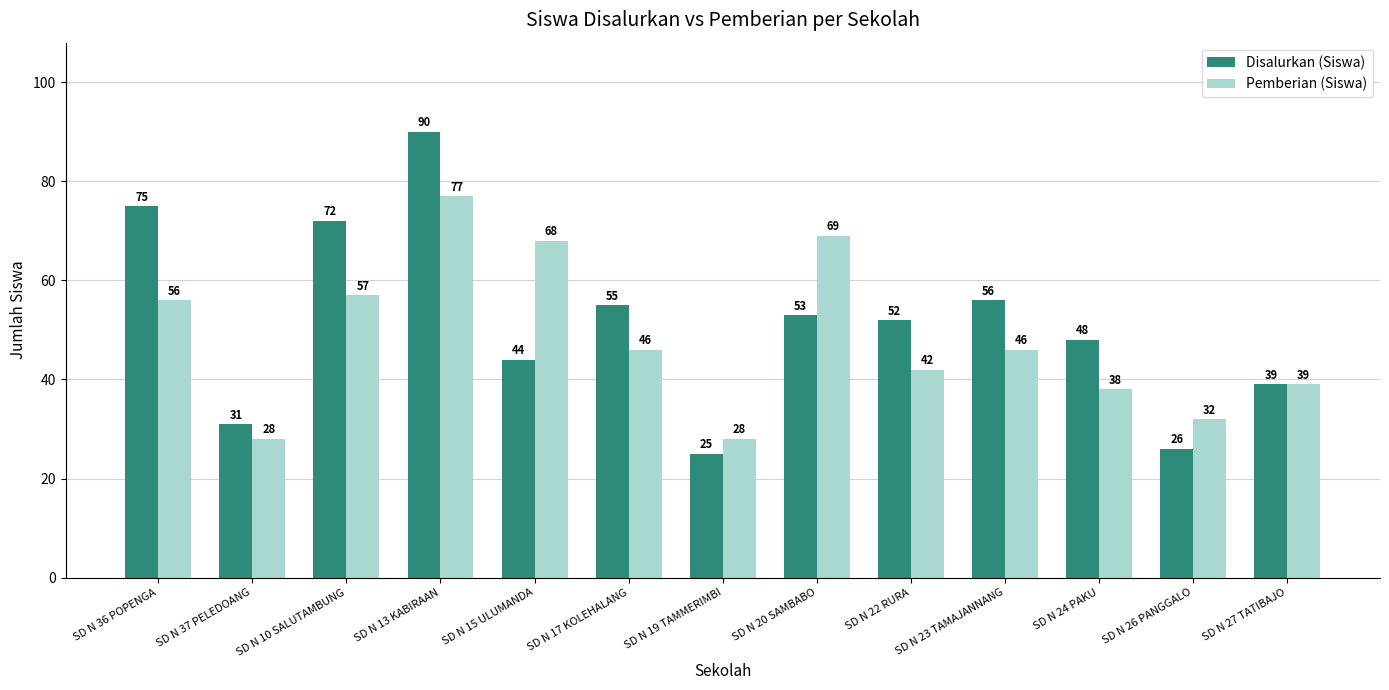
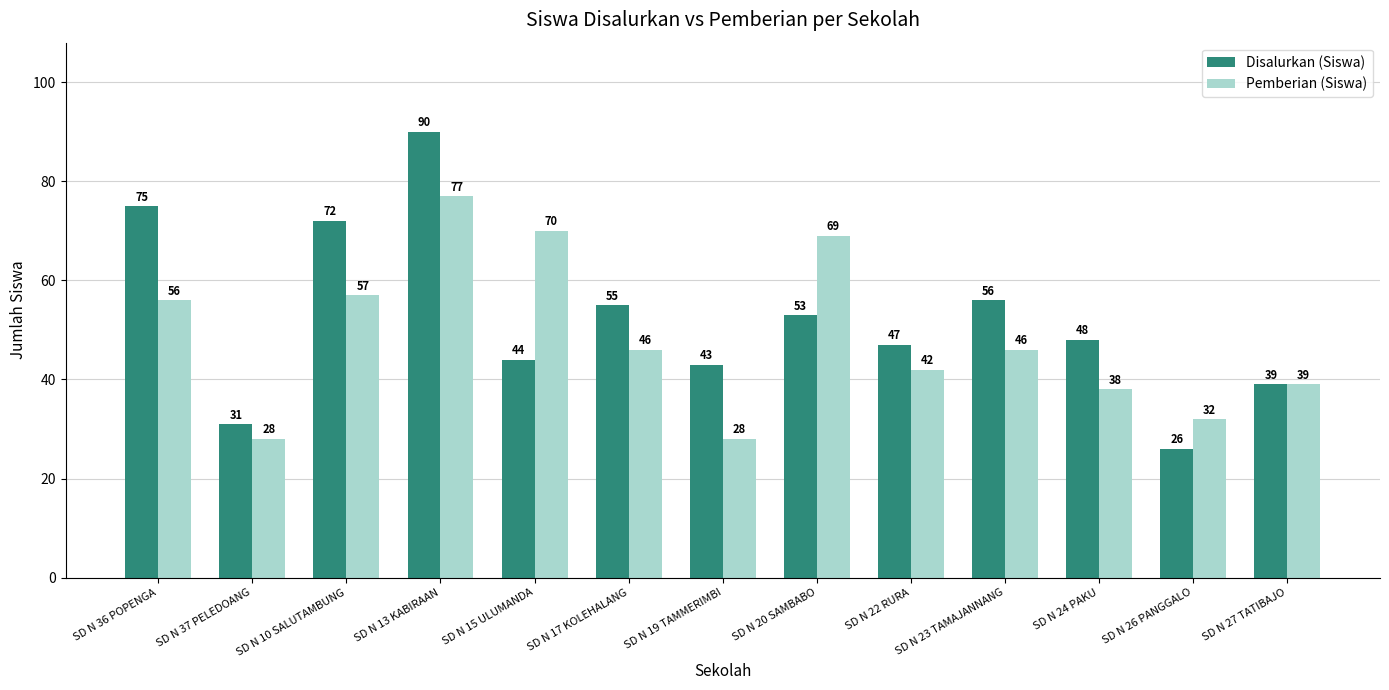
  {
    "Disalurkan (Siswa)": {
      "SD N 36 POPENGA": 75,
      "SD N 37 PELEDOANG": 31,
      "SD N 10 SALUTAMBUNG": 72,
      "SD N 13 KABIRAAN": 90,
      "SD N 15 ULUMANDA": 44,
      "SD N 17 KOLEHALANG": 55,
-     "SD N 19 TAMMERIMBI": 25,
+     "SD N 19 TAMMERIMBI": 43,
      "SD N 20 SAMBABO": 53,
-     "SD N 22 RURA": 52,
+     "SD N 22 RURA": 47,
      "SD N 23 TAMAJANNANG": 56,
      "SD N 24 PAKU": 48,
      "SD N 26 PANGGALO": 26,
      "SD N 27 TATIBAJO": 39
    },
    "Pemberian (Siswa)": {
      "SD N 36 POPENGA": 56,
      "SD N 37 PELEDOANG": 28,
      "SD N 10 SALUTAMBUNG": 57,
      "SD N 13 KABIRAAN": 77,
-     "SD N 15 ULUMANDA": 68,
+     "SD N 15 ULUMANDA": 70,
      "SD N 17 KOLEHALANG": 46,
      "SD N 19 TAMMERIMBI": 28,
      "SD N 20 SAMBABO": 69,
      "SD N 22 RURA": 42,
      "SD N 23 TAMAJANNANG": 46,
      "SD N 24 PAKU": 38,
      "SD N 26 PANGGALO": 32,
      "SD N 27 TATIBAJO": 39
    }
  }
